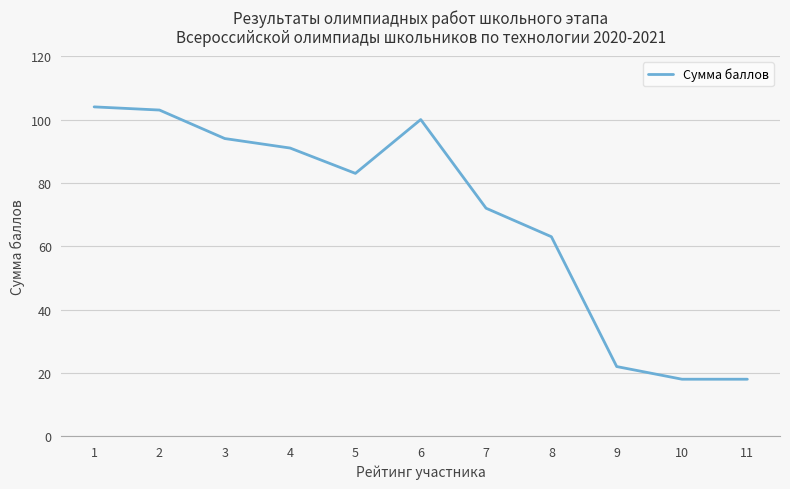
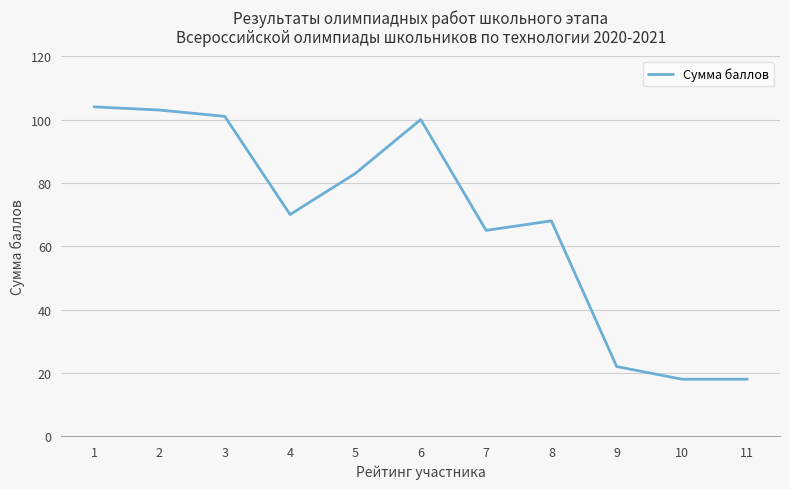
  {
    "1": 104,
    "2": 103,
-   "3": 94,
-   "4": 91,
+   "3": 101,
+   "4": 70,
    "5": 83,
    "6": 100,
-   "7": 72,
-   "8": 63,
+   "7": 65,
+   "8": 68,
    "9": 22,
    "10": 18,
    "11": 18
  }
